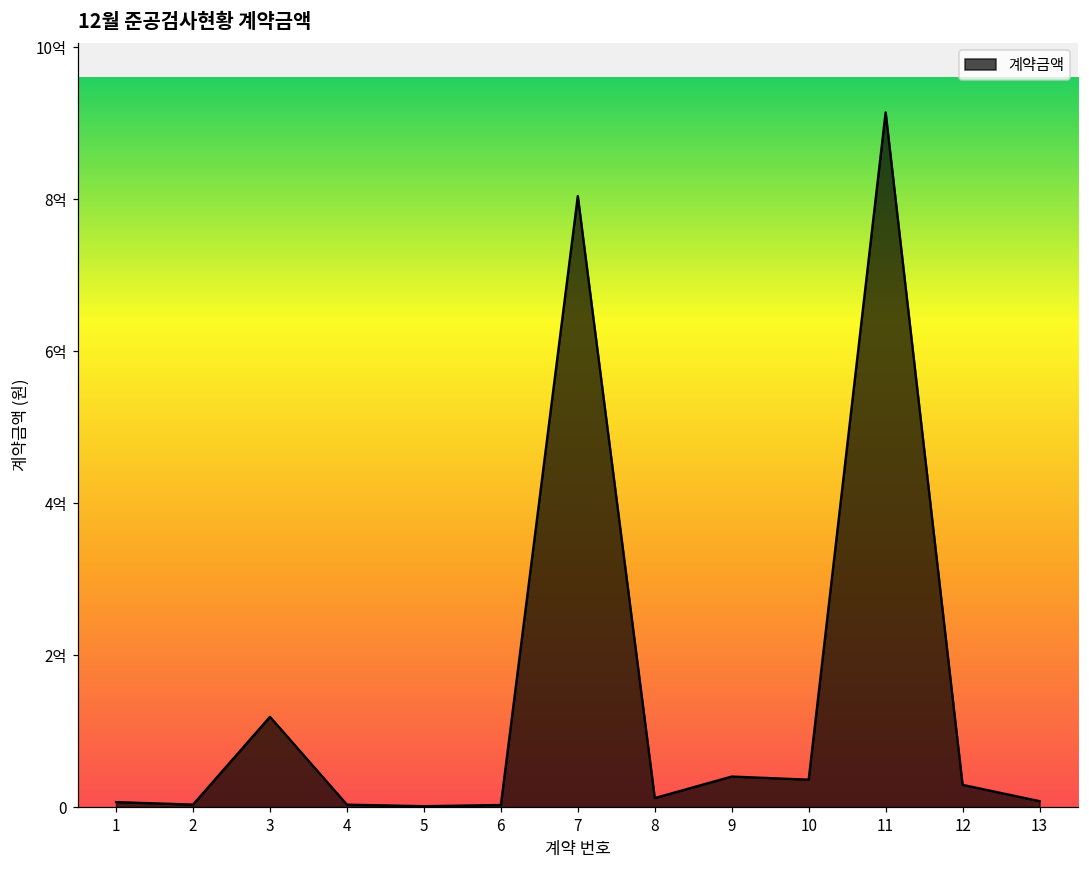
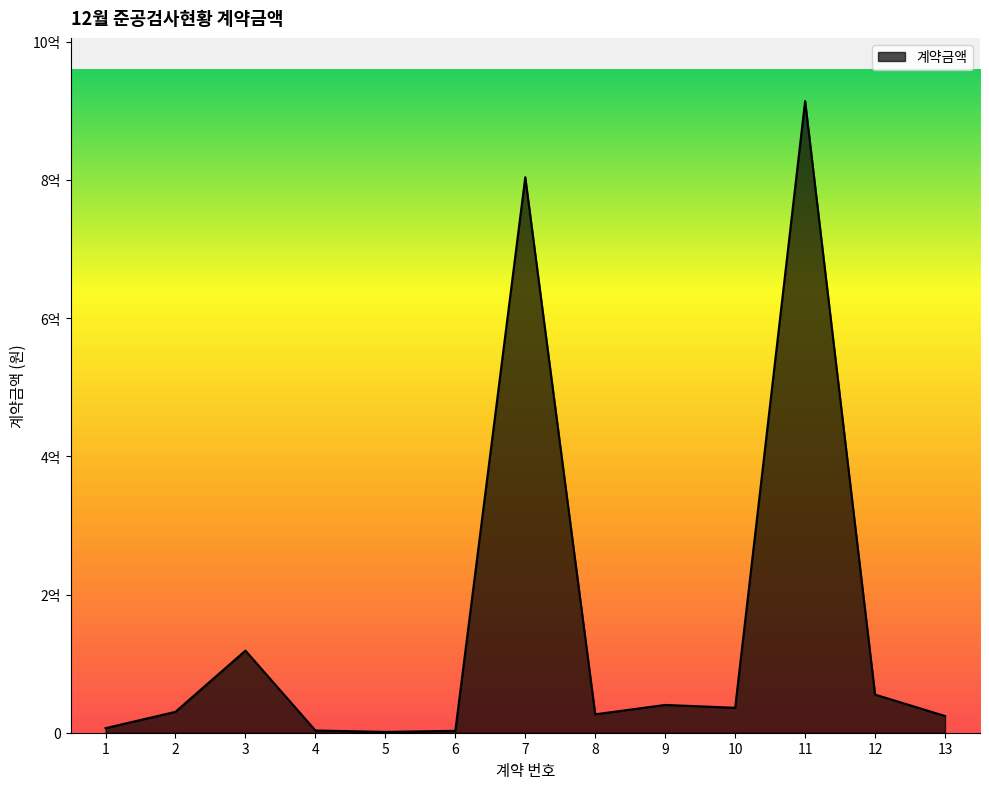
  {
    "1": "0.1억",
-   "2": "0.0억",
+   "2": "0.3억",
    "3": "1.2억",
    "4": "0.0억",
    "5": "0.0억",
    "6": "0.0억",
    "7": "8.0억",
-   "8": "0.1억",
+   "8": "0.3억",
    "9": "0.4억",
    "10": "0.4억",
    "11": "9.1억",
-   "12": "0.3억",
-   "13": "0.1억"
+   "12": "0.6억",
+   "13": "0.2억"
  }
